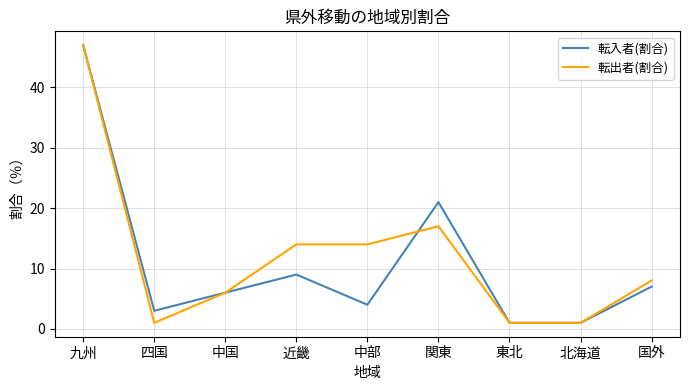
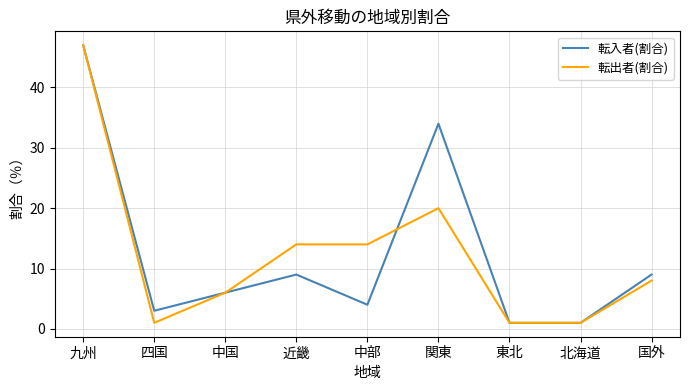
  {
    "転入者(割合)": {
      "四国": 3,
      "近畿": 9,
      "中部": 4,
-     "関東": 21,
-     "国外": 7
+     "関東": 34,
+     "国外": 9
    },
    "転出者(割合)": {
      "四国": 1,
      "近畿": 14,
      "中部": 14,
-     "関東": 17,
+     "関東": 20,
      "国外": 8
    }
  }
